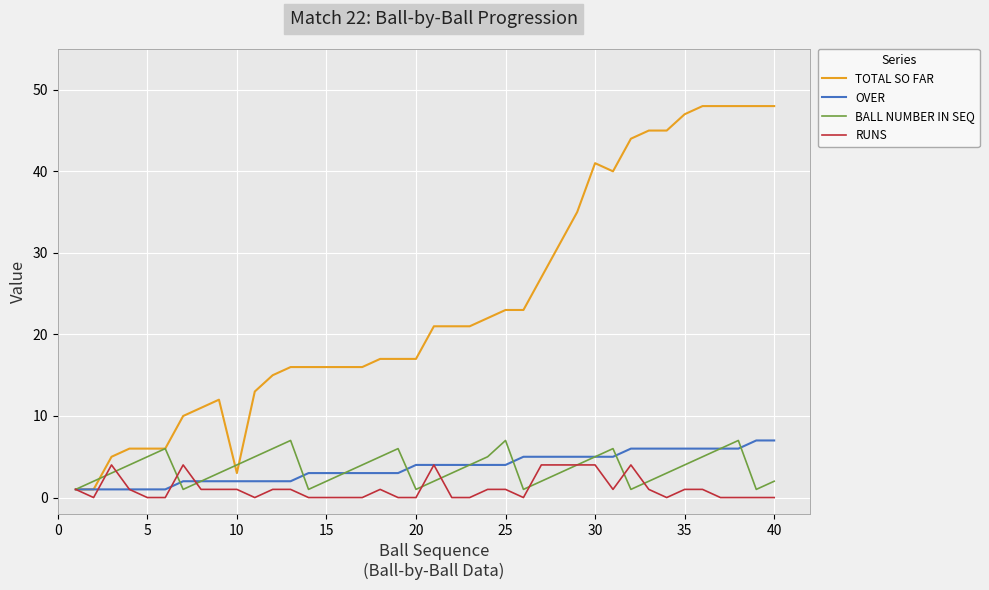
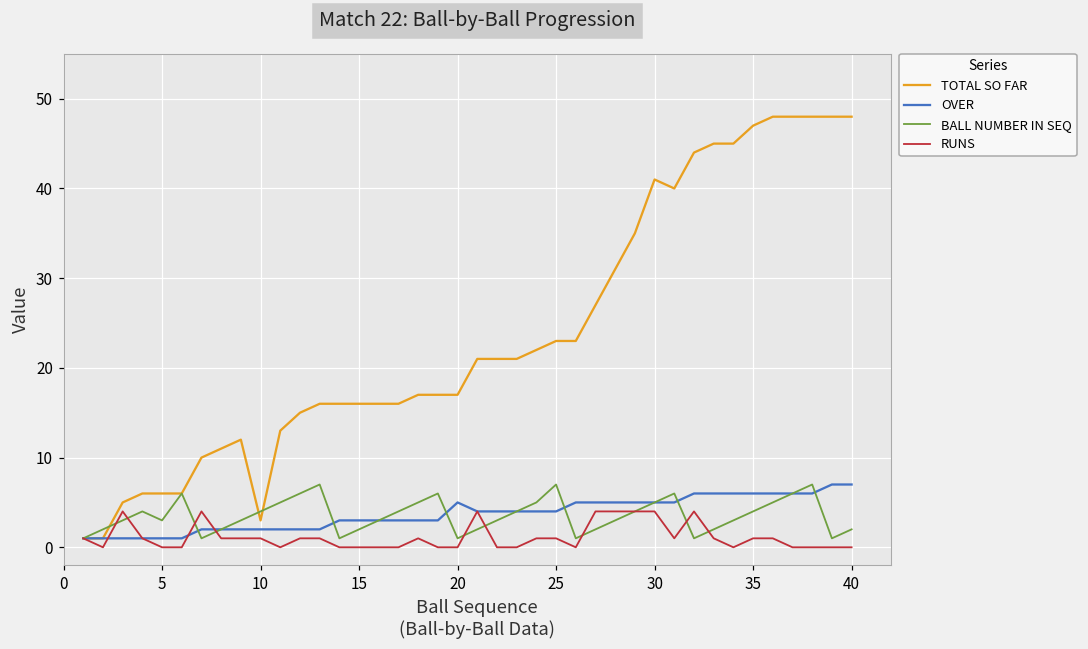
  {
    "TOTAL SO FAR": {
      "5": 6,
      "10": 3,
      "15": 16,
      "20": 17,
      "25": 23,
      "30": 41,
      "35": 47,
      "40": 48
    },
    "OVER": {
      "5": 1,
      "10": 2,
      "15": 3,
-     "20": 4,
+     "20": 5,
      "25": 4,
      "35": 6,
      "40": 7
    },
    "BALL NUMBER IN SEQ": {
-     "5": 5,
+     "5": 3,
      "10": 4,
      "15": 2,
      "20": 1,
      "25": 7,
      "35": 4,
      "40": 2
    },
    "RUNS": {
      "5": 0,
      "10": 1,
      "15": 0,
      "20": 0,
      "25": 1,
      "30": 4,
      "35": 1,
      "40": 0
    }
  }
